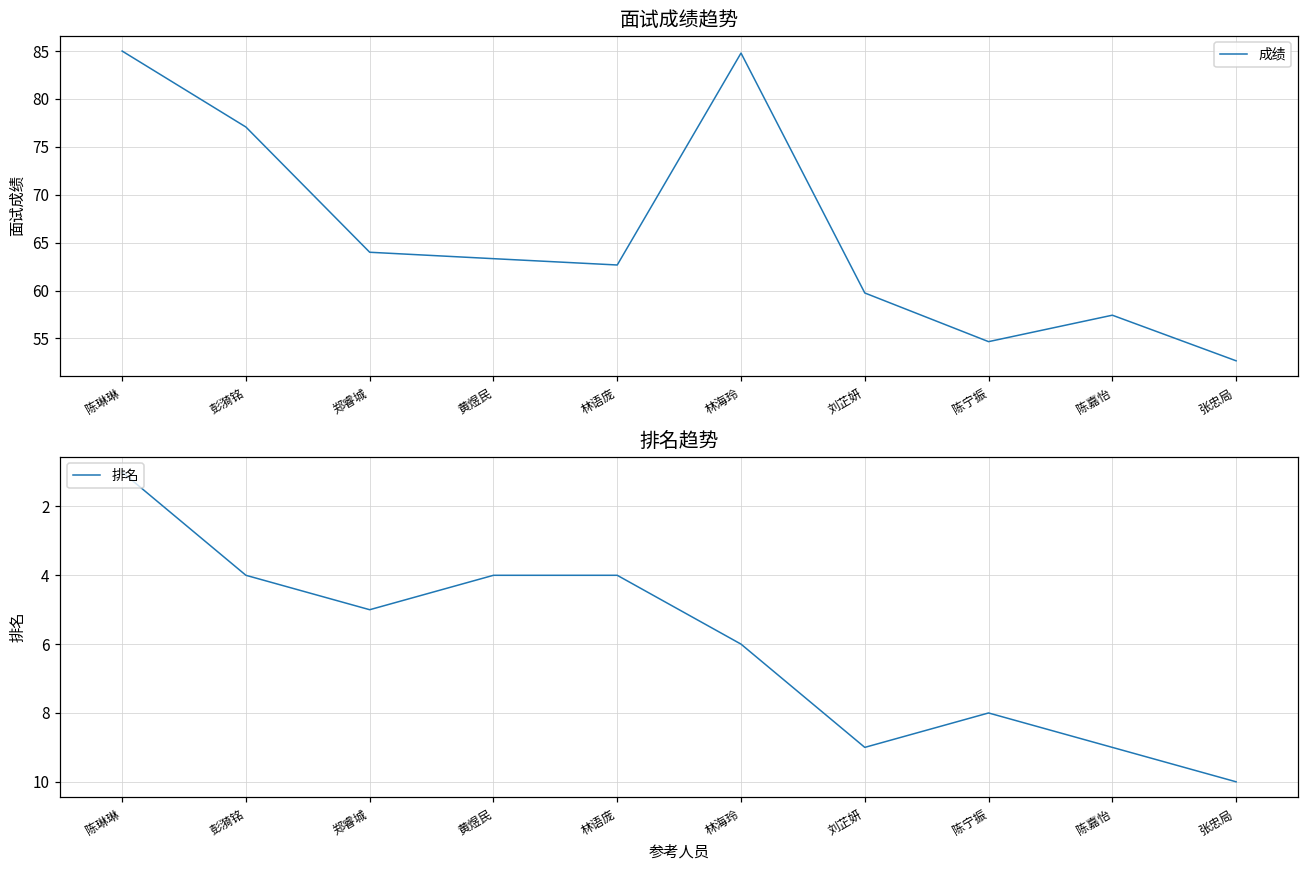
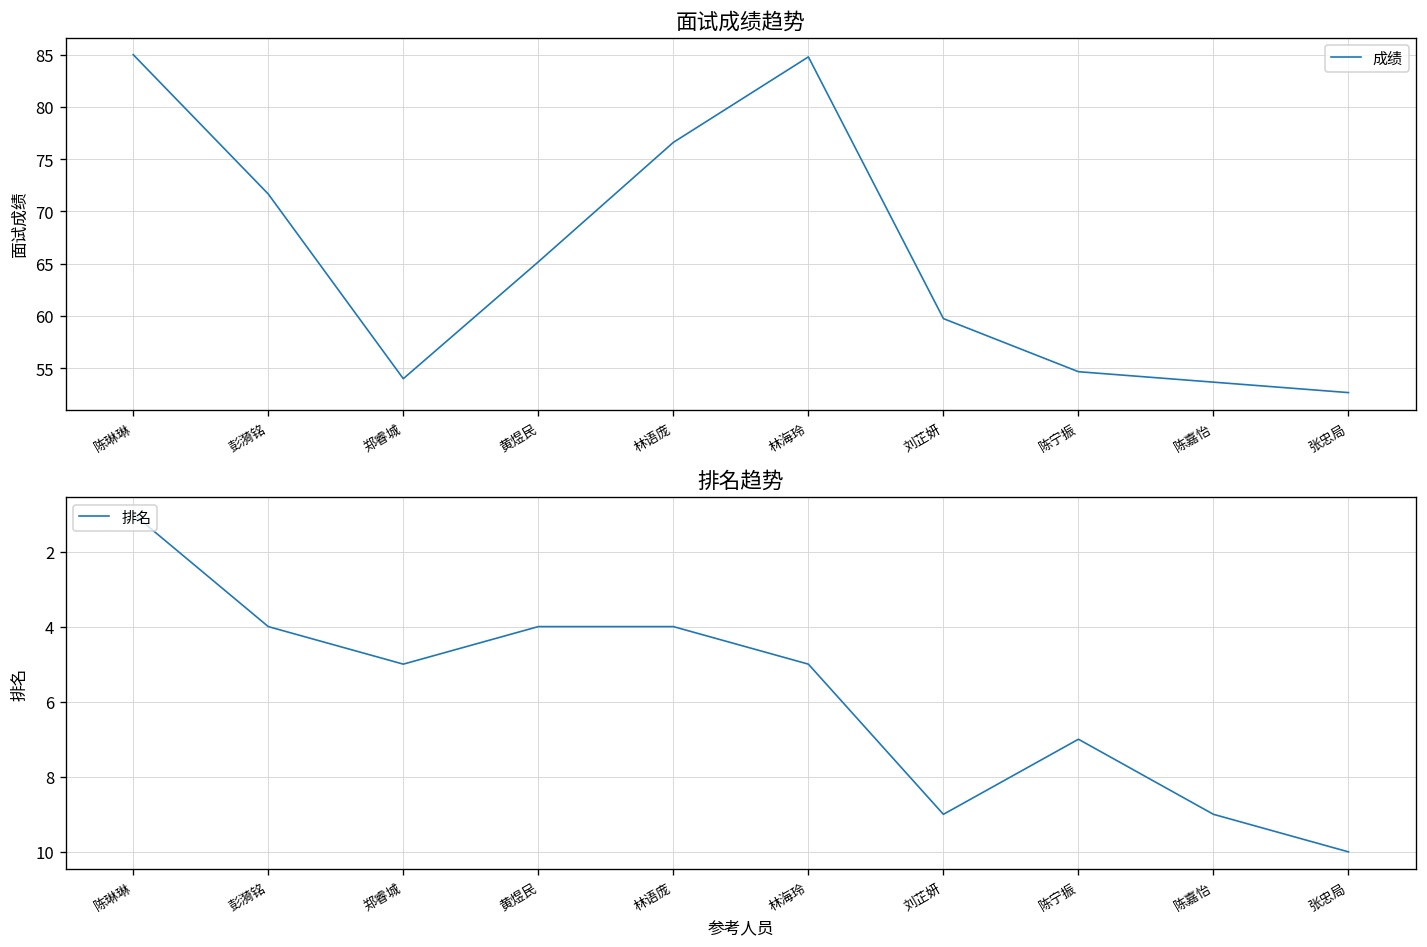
  {
    "面试成绩趋势": {
      "陈琳琳": 85,
-     "彭漪铭": 77,
-     "郑睿城": 64,
-     "黄煜民": 63,
-     "林语庞": 63,
+     "彭漪铭": 72,
+     "郑睿城": 54,
+     "黄煜民": 65,
+     "林语庞": 77,
      "林海玲": 85,
      "刘芷妍": 60,
      "陈宁振": 55,
-     "陈嘉怡": 57,
+     "陈嘉怡": 54,
      "张忠局": 53
    },
    "排名趋势": {
      "彭漪铭": 4,
      "郑睿城": 5,
      "黄煜民": 4,
      "林语庞": 4,
-     "林海玲": 6,
+     "林海玲": 5,
      "刘芷妍": 9,
-     "陈宁振": 8,
+     "陈宁振": 7,
      "陈嘉怡": 9,
      "张忠局": 10
    }
  }
